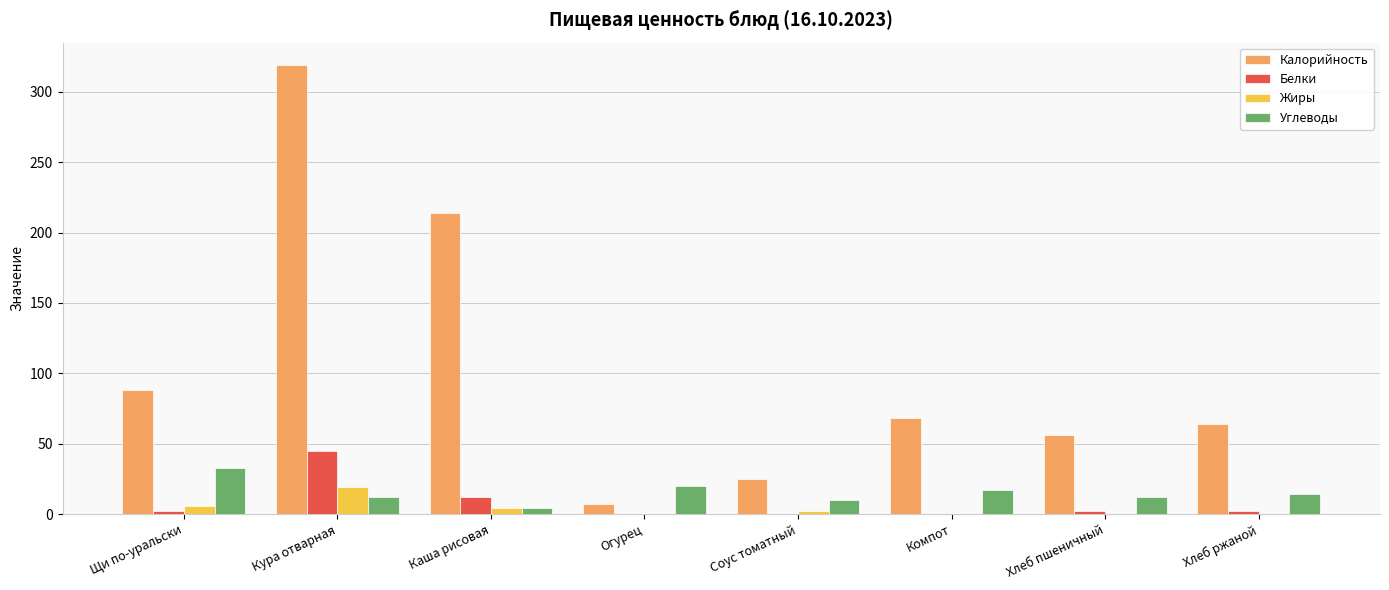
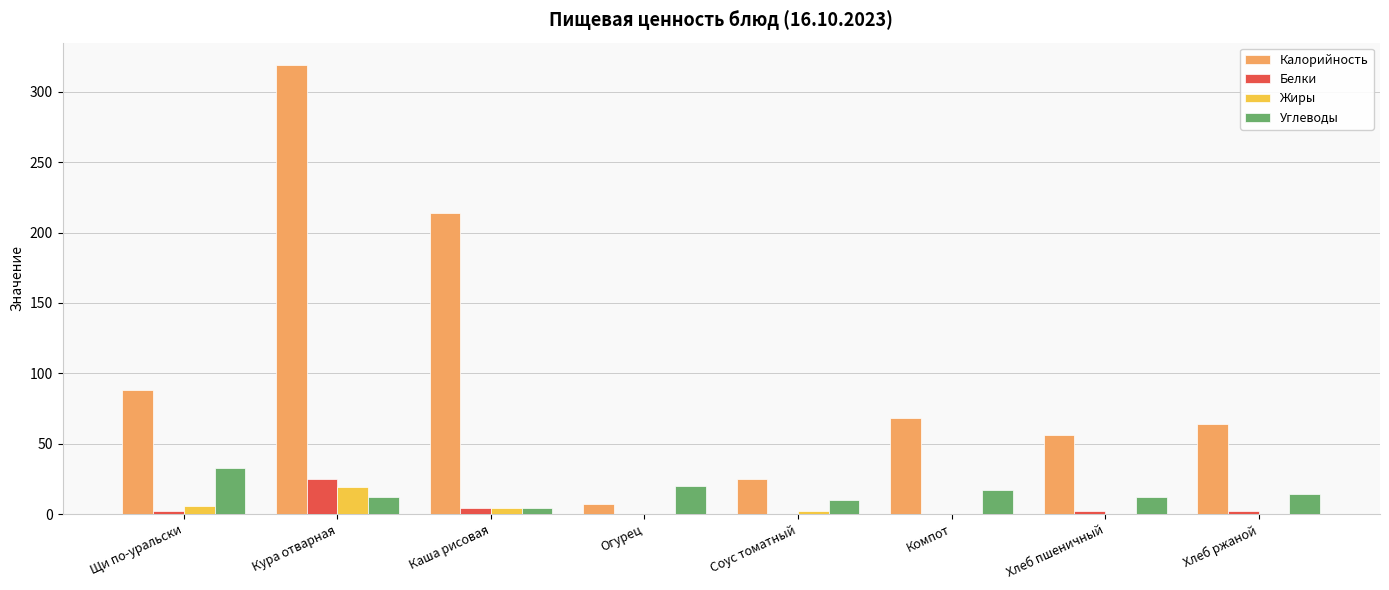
  {
    "Белки": {
      "Щи по-уральски": 2,
-     "Кура отварная": 45,
-     "Каша рисовая": 12,
+     "Кура отварная": 25,
+     "Каша рисовая": 4,
      "Огурец": 0,
      "Соус томатный": 0,
      "Компот": 0,
      "Хлеб пшеничный": 2,
      "Хлеб ржаной": 2
    },
    "Углеводы": {
      "Щи по-уральски": 33,
      "Кура отварная": 12,
      "Каша рисовая": 4,
      "Огурец": 20,
      "Соус томатный": 10,
      "Компот": 17,
      "Хлеб пшеничный": 12,
      "Хлеб ржаной": 14
    }
  }
